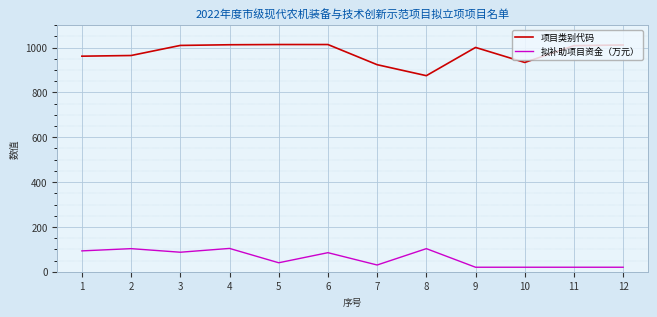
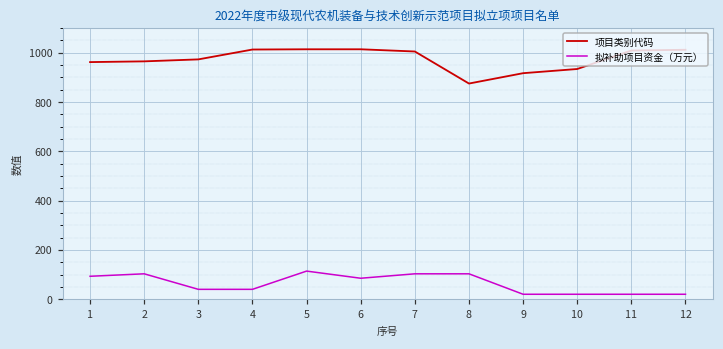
  {
    "项目类别代码": {
      "1": 960,
      "2": 970,
-     "3": 1010,
+     "3": 970,
      "4": 1010,
      "5": 1010,
      "6": 1010,
-     "7": 920,
+     "7": 1010,
      "8": 880,
-     "9": 1000,
+     "9": 920,
      "10": 930
    },
    "拟补助项目资金（万元）": {
      "1": 90,
      "2": 100,
-     "3": 90,
-     "4": 100,
-     "5": 40,
+     "3": 40,
+     "4": 40,
+     "5": 110,
      "6": 90,
-     "7": 30,
+     "7": 100,
      "8": 100,
      "9": 20,
      "10": 20,
      "11": 20,
      "12": 20
    }
  }
